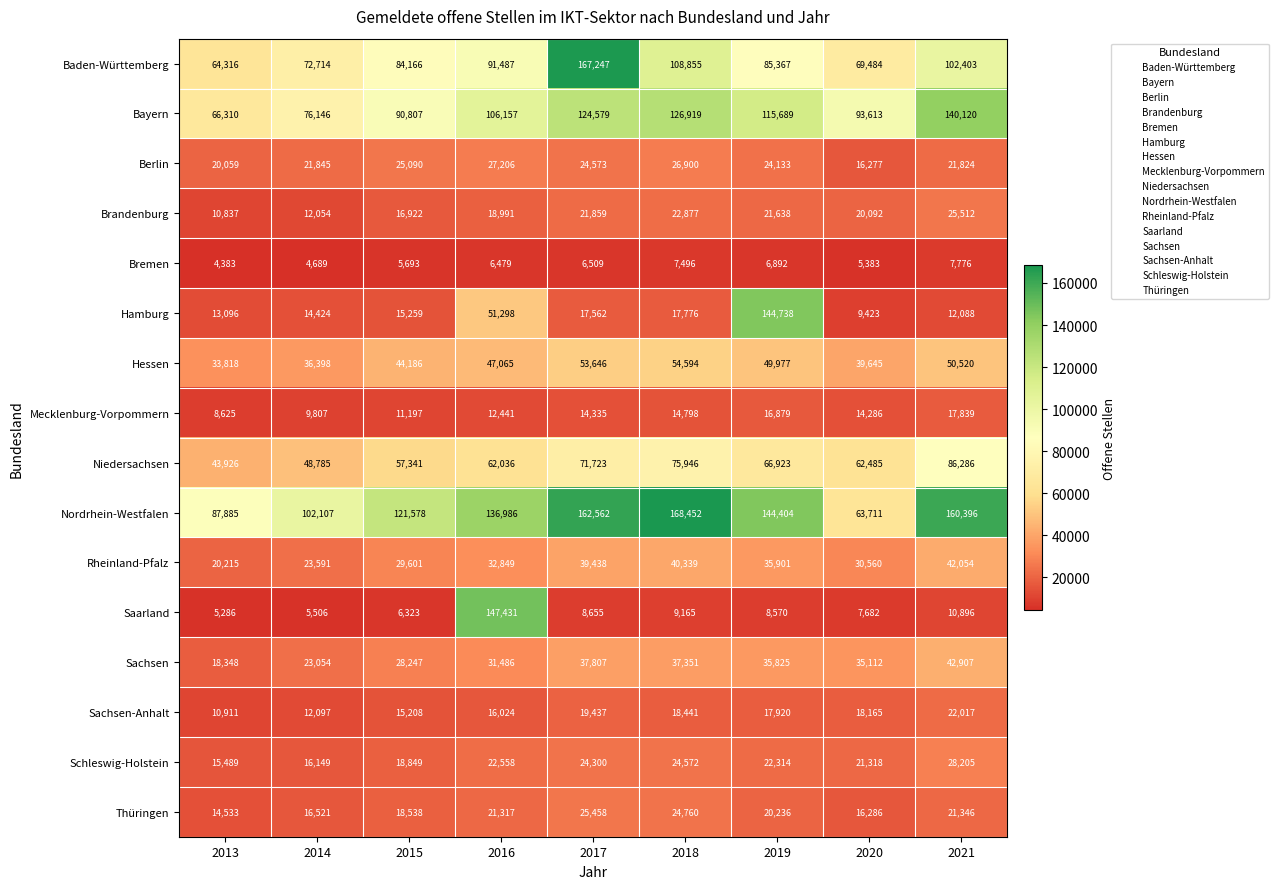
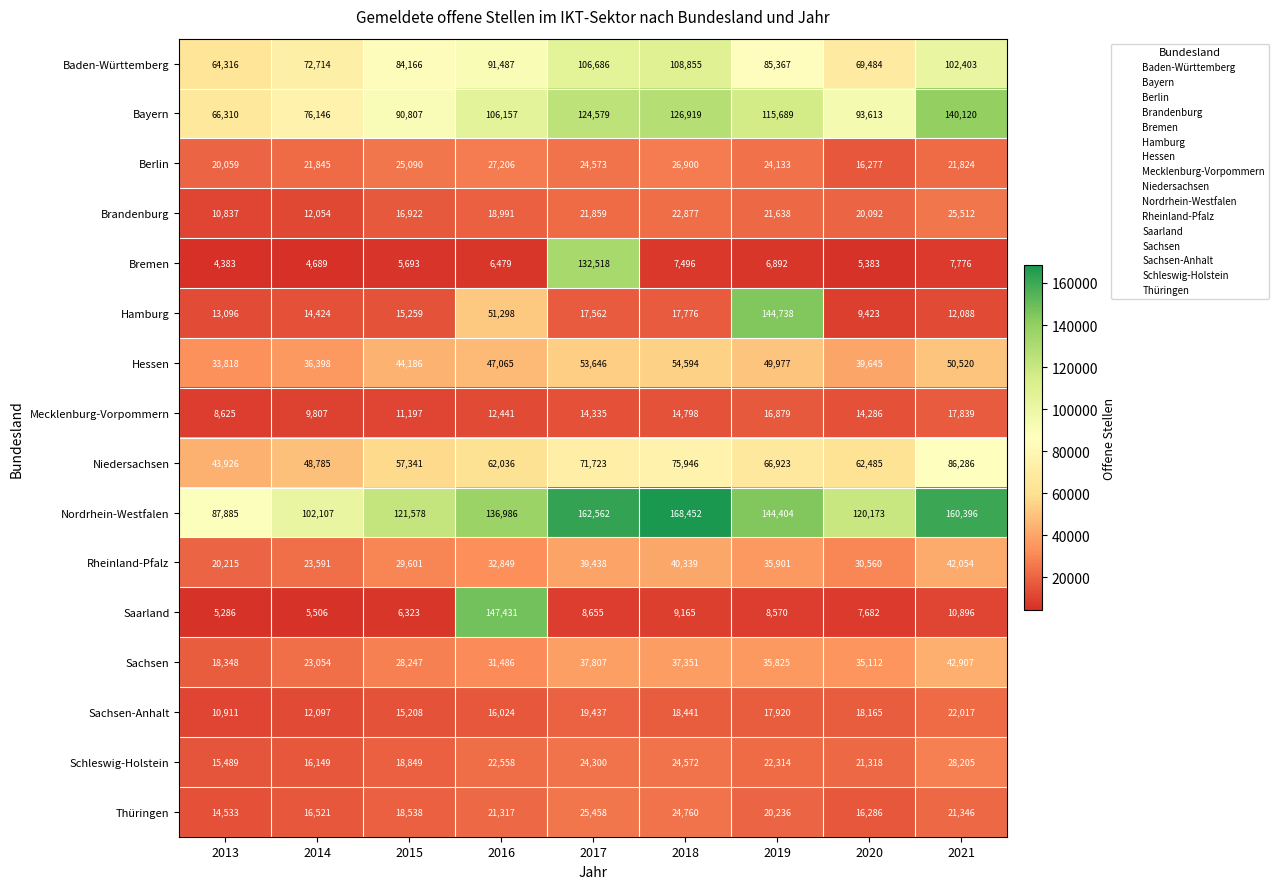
  {
    "Baden-Württemberg": {
      "2013": "64,316",
      "2014": "72,714",
      "2015": "84,166",
      "2016": "91,487",
-     "2017": "167,247",
+     "2017": "106,686",
      "2018": "108,855",
      "2019": "85,367",
      "2020": "69,484",
      "2021": "102,403"
    },
    "Bayern": {
      "2013": "66,310",
      "2014": "76,146",
      "2015": "90,807",
      "2016": "106,157",
      "2017": "124,579",
      "2018": "126,919",
      "2019": "115,689",
      "2020": "93,613",
      "2021": "140,120"
    },
    "Berlin": {
      "2013": "20,059",
      "2014": "21,845",
      "2015": "25,090",
      "2016": "27,206",
      "2017": "24,573",
      "2018": "26,900",
      "2019": "24,133",
      "2020": "16,277",
      "2021": "21,824"
    },
    "Brandenburg": {
      "2013": "10,837",
      "2014": "12,054",
      "2015": "16,922",
      "2016": "18,991",
      "2017": "21,859",
      "2018": "22,877",
      "2019": "21,638",
      "2020": "20,092",
      "2021": "25,512"
    },
    "Bremen": {
      "2013": "4,383",
      "2014": "4,689",
      "2015": "5,693",
      "2016": "6,479",
-     "2017": "6,509",
+     "2017": "132,518",
      "2018": "7,496",
      "2019": "6,892",
      "2020": "5,383",
      "2021": "7,776"
    },
    "Hamburg": {
      "2013": "13,096",
      "2014": "14,424",
      "2015": "15,259",
      "2016": "51,298",
      "2017": "17,562",
      "2018": "17,776",
      "2019": "144,738",
      "2020": "9,423",
      "2021": "12,088"
    },
    "Hessen": {
      "2013": "33,818",
      "2014": "36,398",
      "2015": "44,186",
      "2016": "47,065",
      "2017": "53,646",
      "2018": "54,594",
      "2019": "49,977",
      "2020": "39,645",
      "2021": "50,520"
    },
    "Mecklenburg-Vorpommern": {
      "2013": "8,625",
      "2014": "9,807",
      "2015": "11,197",
      "2016": "12,441",
      "2017": "14,335",
      "2018": "14,798",
      "2019": "16,879",
      "2020": "14,286",
      "2021": "17,839"
    },
    "Niedersachsen": {
      "2013": "43,926",
      "2014": "48,785",
      "2015": "57,341",
      "2016": "62,036",
      "2017": "71,723",
      "2018": "75,946",
      "2019": "66,923",
      "2020": "62,485",
      "2021": "86,286"
    },
    "Nordrhein-Westfalen": {
      "2013": "87,885",
      "2014": "102,107",
      "2015": "121,578",
      "2016": "136,986",
      "2017": "162,562",
      "2018": "168,452",
      "2019": "144,404",
-     "2020": "63,711",
+     "2020": "120,173",
      "2021": "160,396"
    },
    "Rheinland-Pfalz": {
      "2013": "20,215",
      "2014": "23,591",
      "2015": "29,601",
      "2016": "32,849",
      "2017": "39,438",
      "2018": "40,339",
      "2019": "35,901",
      "2020": "30,560",
      "2021": "42,054"
    },
    "Saarland": {
      "2013": "5,286",
      "2014": "5,506",
      "2015": "6,323",
      "2016": "147,431",
      "2017": "8,655",
      "2018": "9,165",
      "2019": "8,570",
      "2020": "7,682",
      "2021": "10,896"
    },
    "Sachsen": {
      "2013": "18,348",
      "2014": "23,054",
      "2015": "28,247",
      "2016": "31,486",
      "2017": "37,807",
      "2018": "37,351",
      "2019": "35,825",
      "2020": "35,112",
      "2021": "42,907"
    },
    "Sachsen-Anhalt": {
      "2013": "10,911",
      "2014": "12,097",
      "2015": "15,208",
      "2016": "16,024",
      "2017": "19,437",
      "2018": "18,441",
      "2019": "17,920",
      "2020": "18,165",
      "2021": "22,017"
    },
    "Schleswig-Holstein": {
      "2013": "15,489",
      "2014": "16,149",
      "2015": "18,849",
      "2016": "22,558",
      "2017": "24,300",
      "2018": "24,572",
      "2019": "22,314",
      "2020": "21,318",
      "2021": "28,205"
    },
    "Thüringen": {
      "2013": "14,533",
      "2014": "16,521",
      "2015": "18,538",
      "2016": "21,317",
      "2017": "25,458",
      "2018": "24,760",
      "2019": "20,236",
      "2020": "16,286",
      "2021": "21,346"
    }
  }
